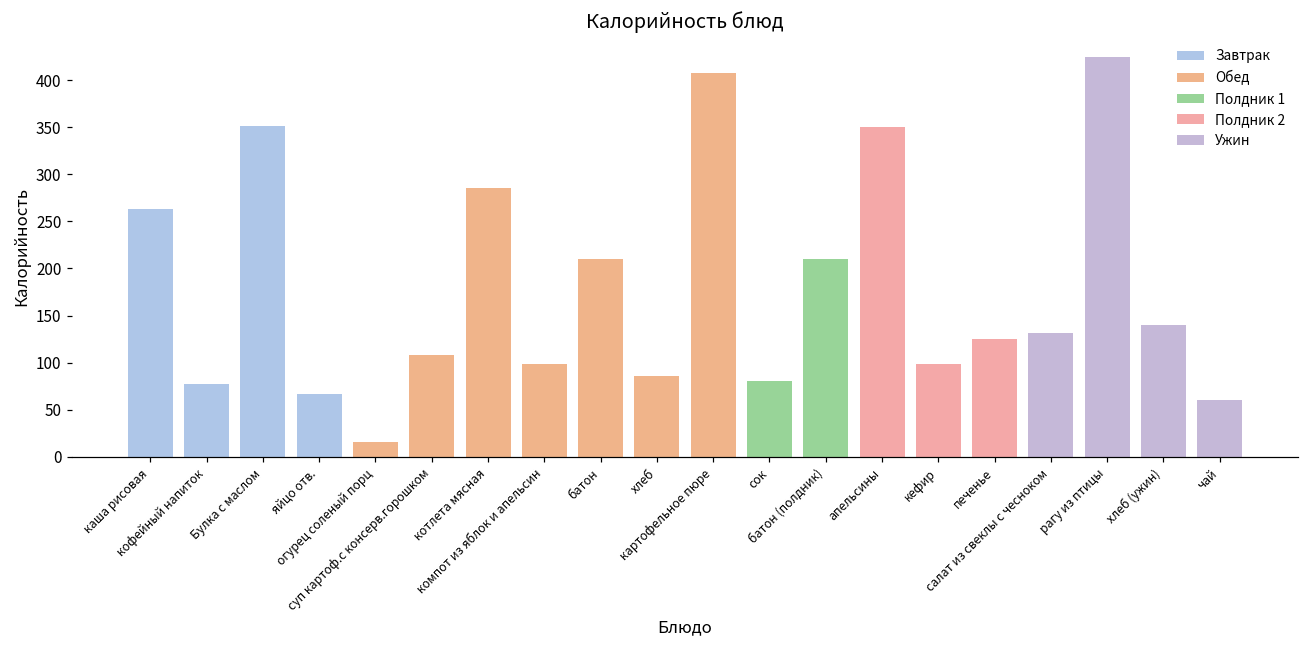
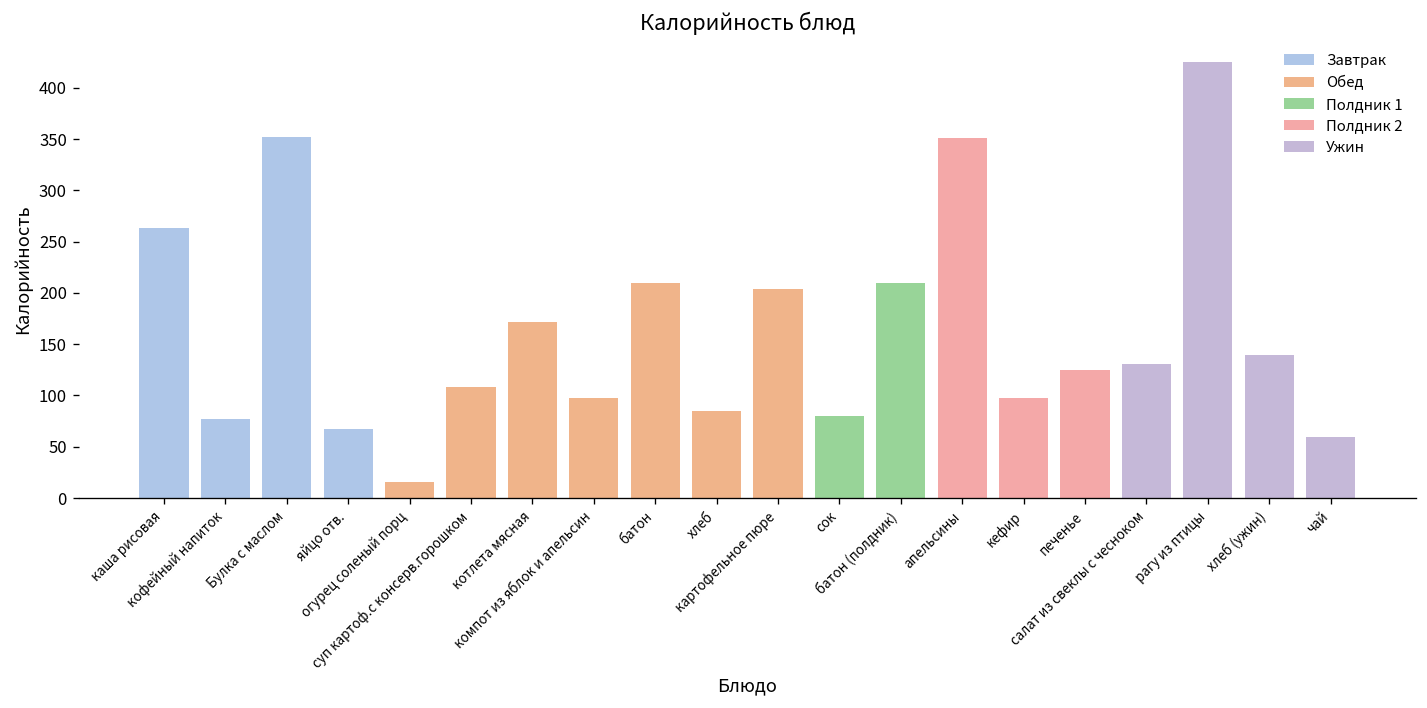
  {
    "каша рисовая": 260,
    "кофейный напиток": 80,
    "Булка с маслом": 350,
    "яйцо отв.": 70,
    "огурец соленый порц": 20,
    "суп картоф.с консерв.горошком": 110,
-   "котлета мясная": 290,
+   "котлета мясная": 170,
    "компот из яблок и апельсин": 100,
    "батон": 210,
    "хлеб": 90,
-   "картофельное пюре": 410,
+   "картофельное пюре": 200,
    "сок": 80,
    "батон (полдник)": 210,
    "апельсины": 350,
    "кефир": 100,
    "печенье": 130,
    "салат из свеклы с чесноком": 130,
    "рагу из птицы": 430,
    "хлеб (ужин)": 140,
    "чай": 60
  }
